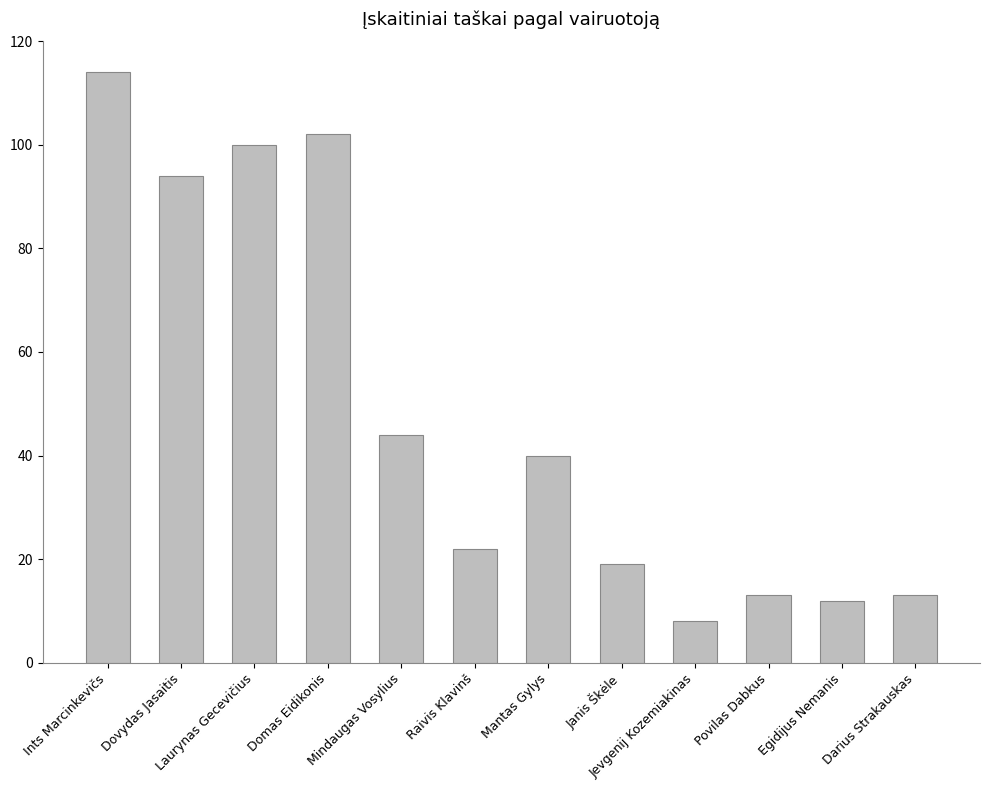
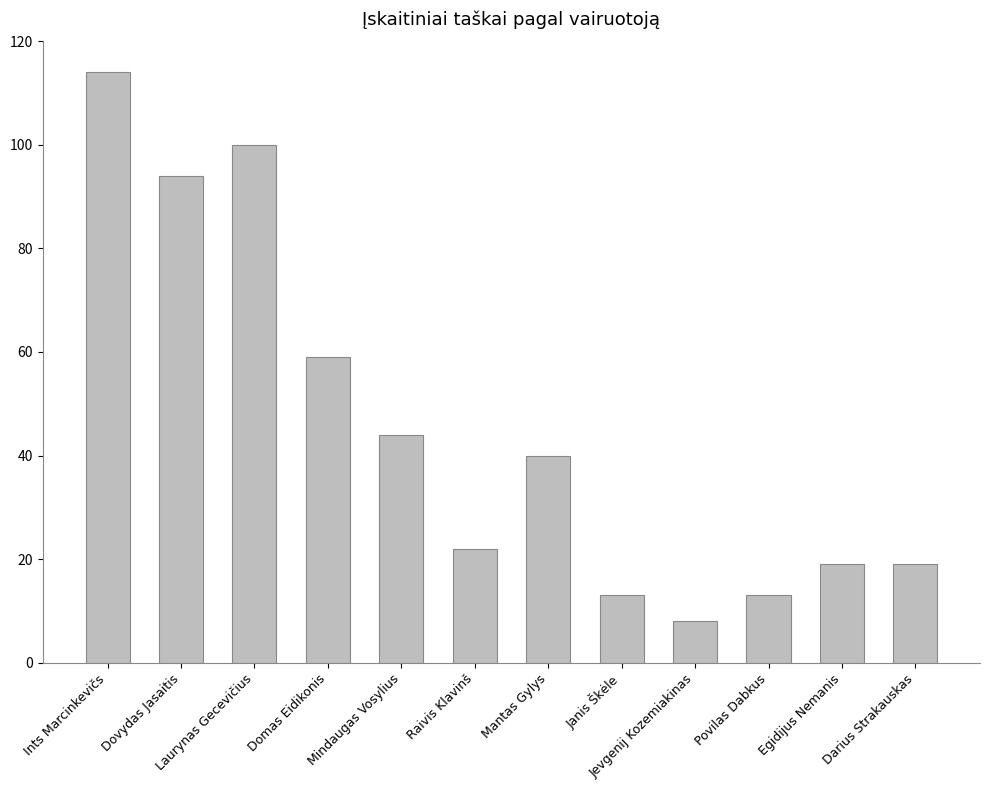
  {
    "Ints Marcinkevičs": 114,
    "Dovydas Jasaitis": 94,
    "Laurynas Gecevičius": 100,
-   "Domas Eidikonis": 102,
+   "Domas Eidikonis": 59,
    "Mindaugas Vosylius": 44,
    "Raivis Klavinš": 22,
    "Mantas Gylys": 40,
-   "Janis Škėle": 19,
+   "Janis Škėle": 13,
    "Jevgenij Kozemiakinas": 8,
    "Povilas Dabkus": 13,
-   "Egidijus Nemanis": 12,
-   "Darius Strakauskas": 13
+   "Egidijus Nemanis": 19,
+   "Darius Strakauskas": 19
  }
